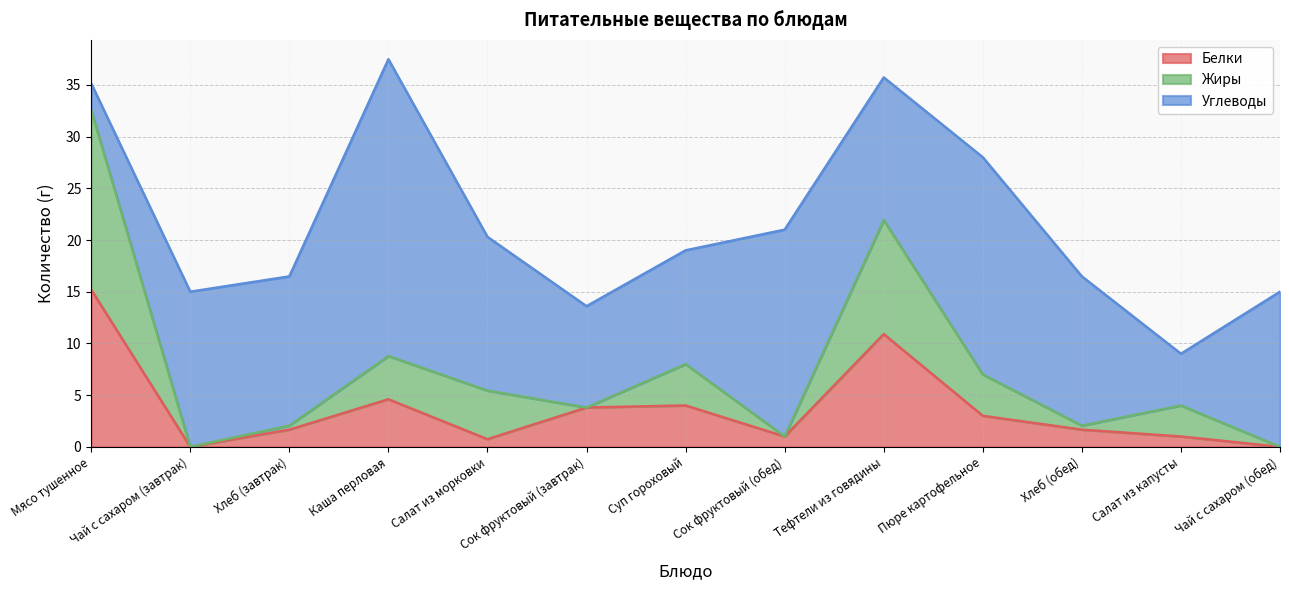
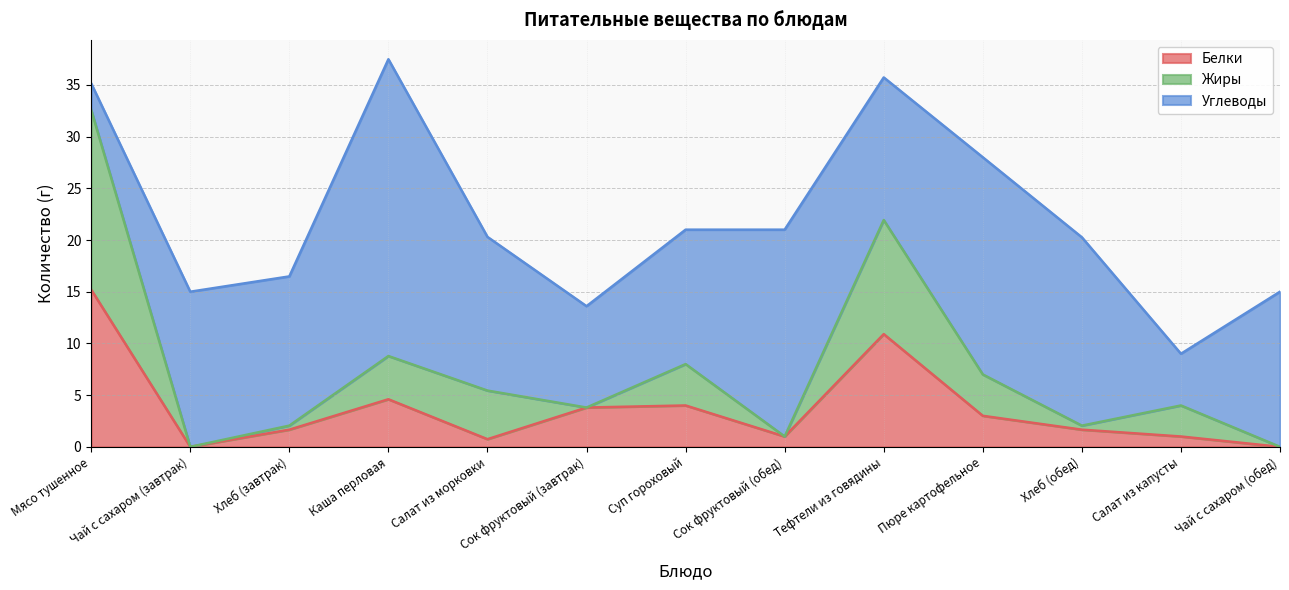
  {
    "Белки": {
      "Мясо тушенное": 15.2,
      "Хлеб (завтрак)": 1.7,
      "Каша перловая": 4.6,
      "Салат из морковки": 0.7,
      "Суп гороховый": 4.0,
      "Тефтели из говядины": 10.9,
      "Пюре картофельное": 3.0,
      "Хлеб (обед)": 1.7,
      "Салат из капусты": 1.0
    },
    "Жиры": {
      "Мясо тушенное": 17.4,
      "Хлеб (завтрак)": 0.4,
      "Каша перловая": 4.2,
      "Салат из морковки": 4.7,
      "Суп гороховый": 4.0,
      "Тефтели из говядины": 11.0,
      "Пюре картофельное": 4.0,
      "Хлеб (обед)": 0.4,
      "Салат из капусты": 3.0
    },
    "Углеводы": {
      "Мясо тушенное": 2.6,
      "Чай с сахаром (завтрак)": 15.0,
      "Хлеб (завтрак)": 14.4,
      "Каша перловая": 28.7,
      "Салат из морковки": 14.9,
      "Сок фруктовый (завтрак)": 9.8,
-     "Суп гороховый": 11,
+     "Суп гороховый": 13,
      "Сок фруктовый (обед)": 20.0,
      "Тефтели из говядины": 13.8,
      "Пюре картофельное": 21.0,
-     "Хлеб (обед)": 14.4,
+     "Хлеб (обед)": 18.2,
      "Салат из капусты": 5.0,
      "Чай с сахаром (обед)": 15.0
    }
  }
